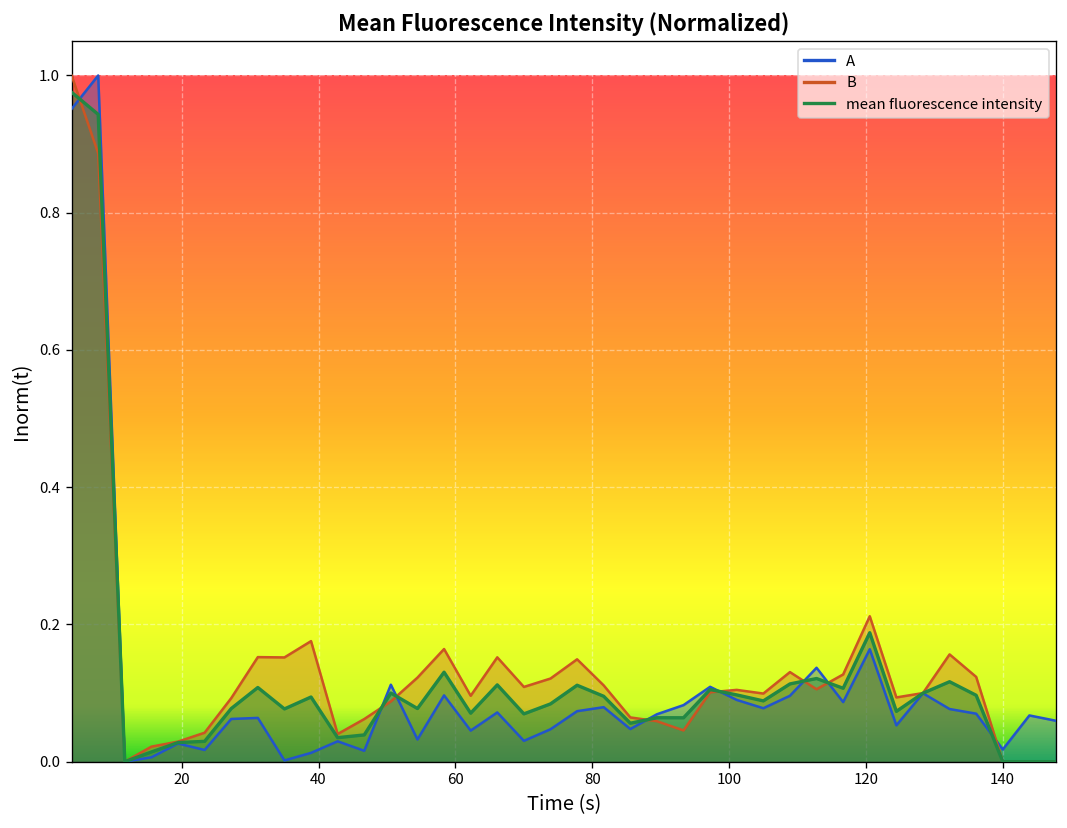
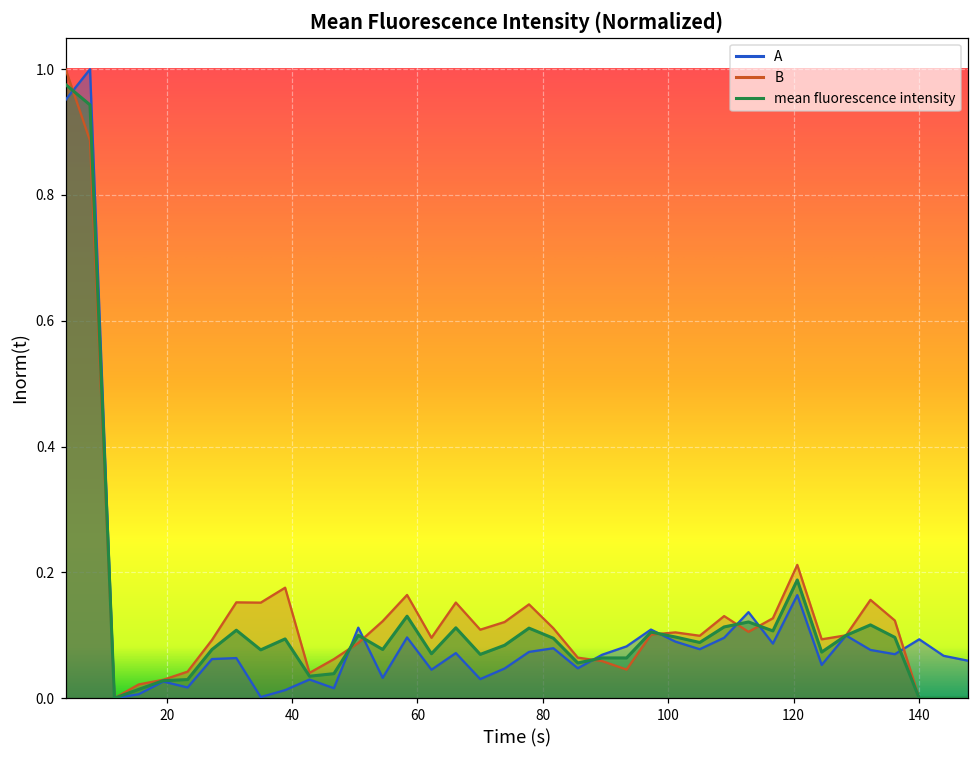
  {
    "A": {
-     "140": 0.02
+     "140": 0.09
    }
  }
